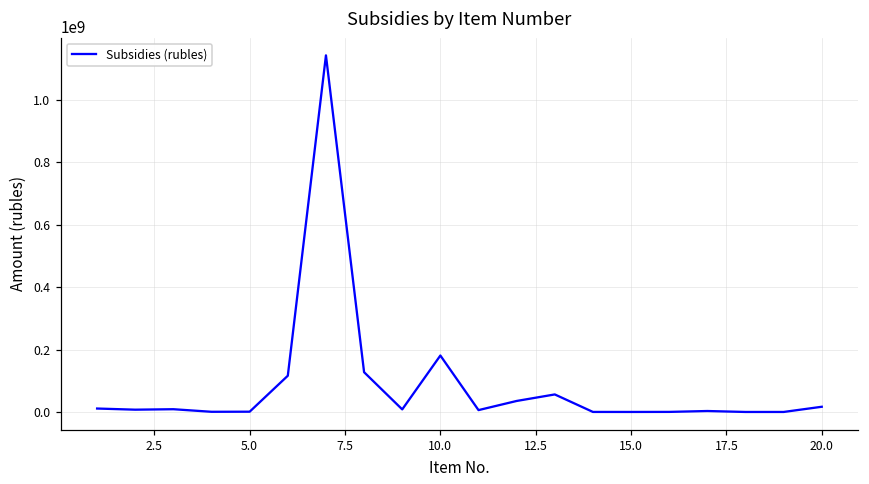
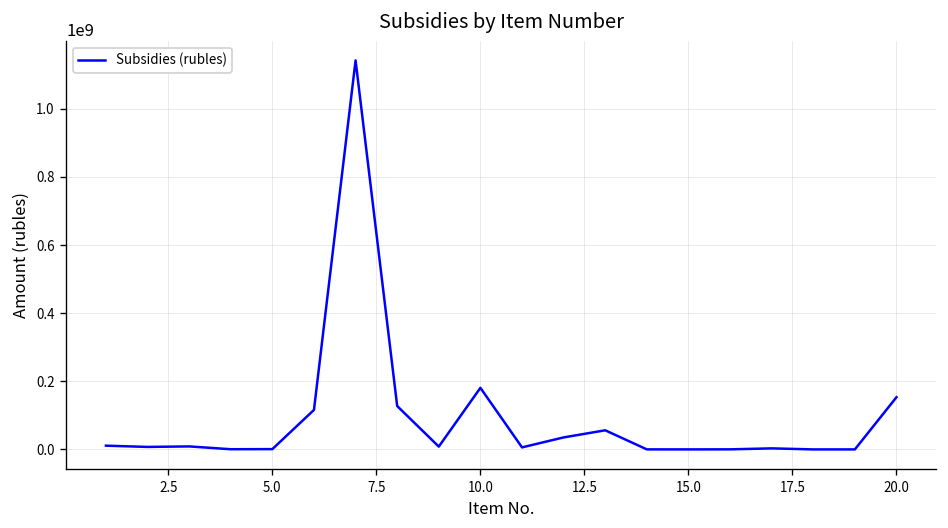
  {
    "5.0": 0,
    "10.0": 180000000,
    "15.0": 0,
-   "20.0": 20000000
+   "20.0": 150000000
  }
